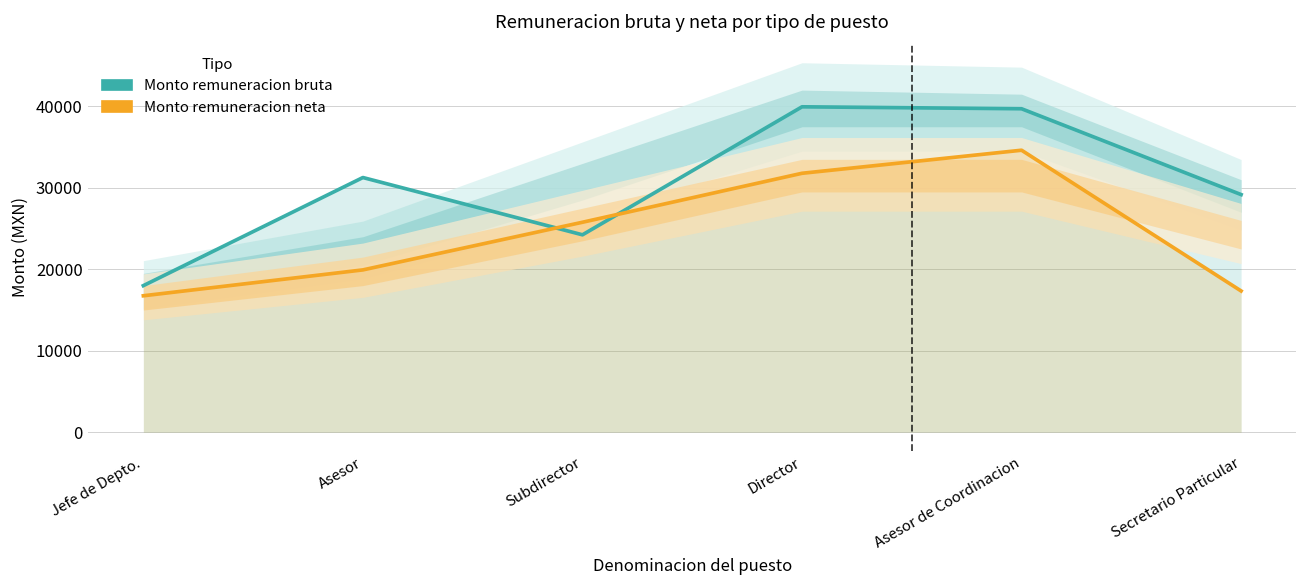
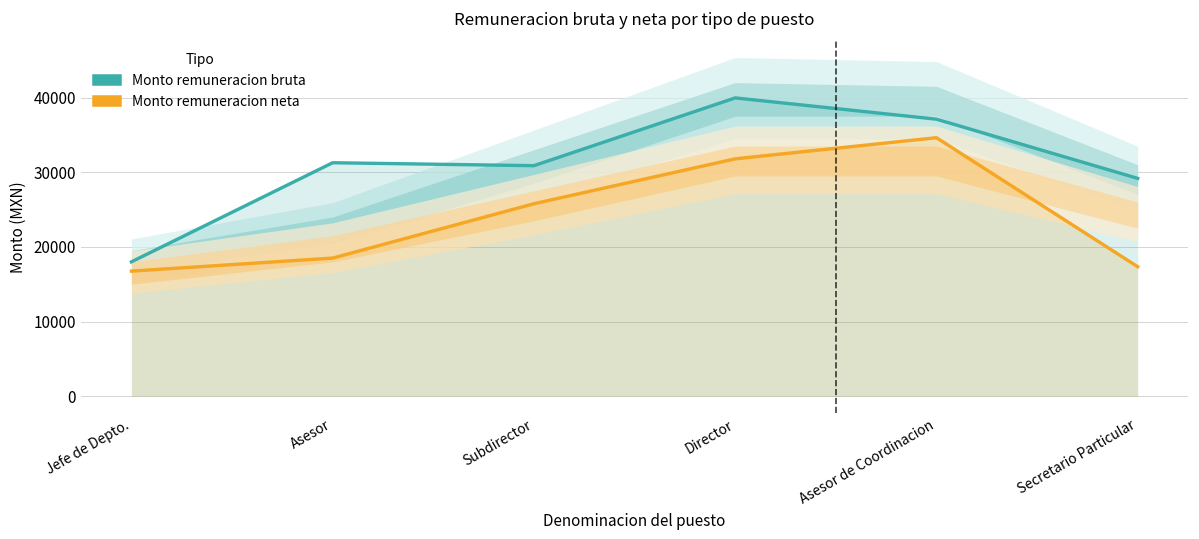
  {
    "Monto remuneracion bruta": {
      "Asesor": 31000,
-     "Subdirector": 24000,
+     "Subdirector": 31000,
      "Director": 40000,
-     "Asesor de Coordinacion": 40000,
+     "Asesor de Coordinacion": 37000,
      "Secretario Particular": 29000
    },
    "Monto remuneracion neta": {
      "Jefe de Depto.": 17000,
-     "Asesor": 20000,
+     "Asesor": 18000,
      "Subdirector": 26000,
      "Director": 32000,
      "Asesor de Coordinacion": 35000,
      "Secretario Particular": 17000
    }
  }
